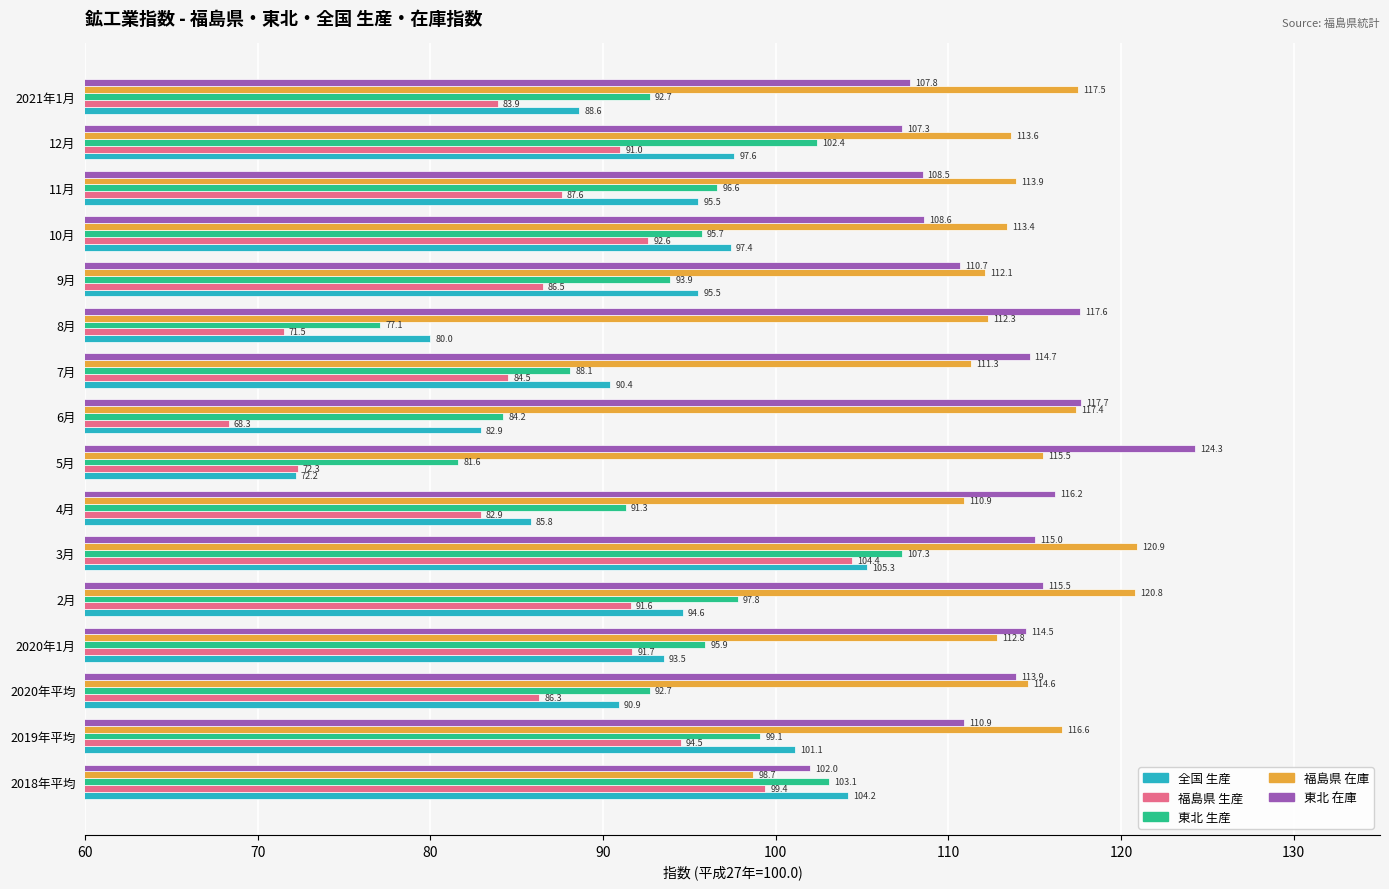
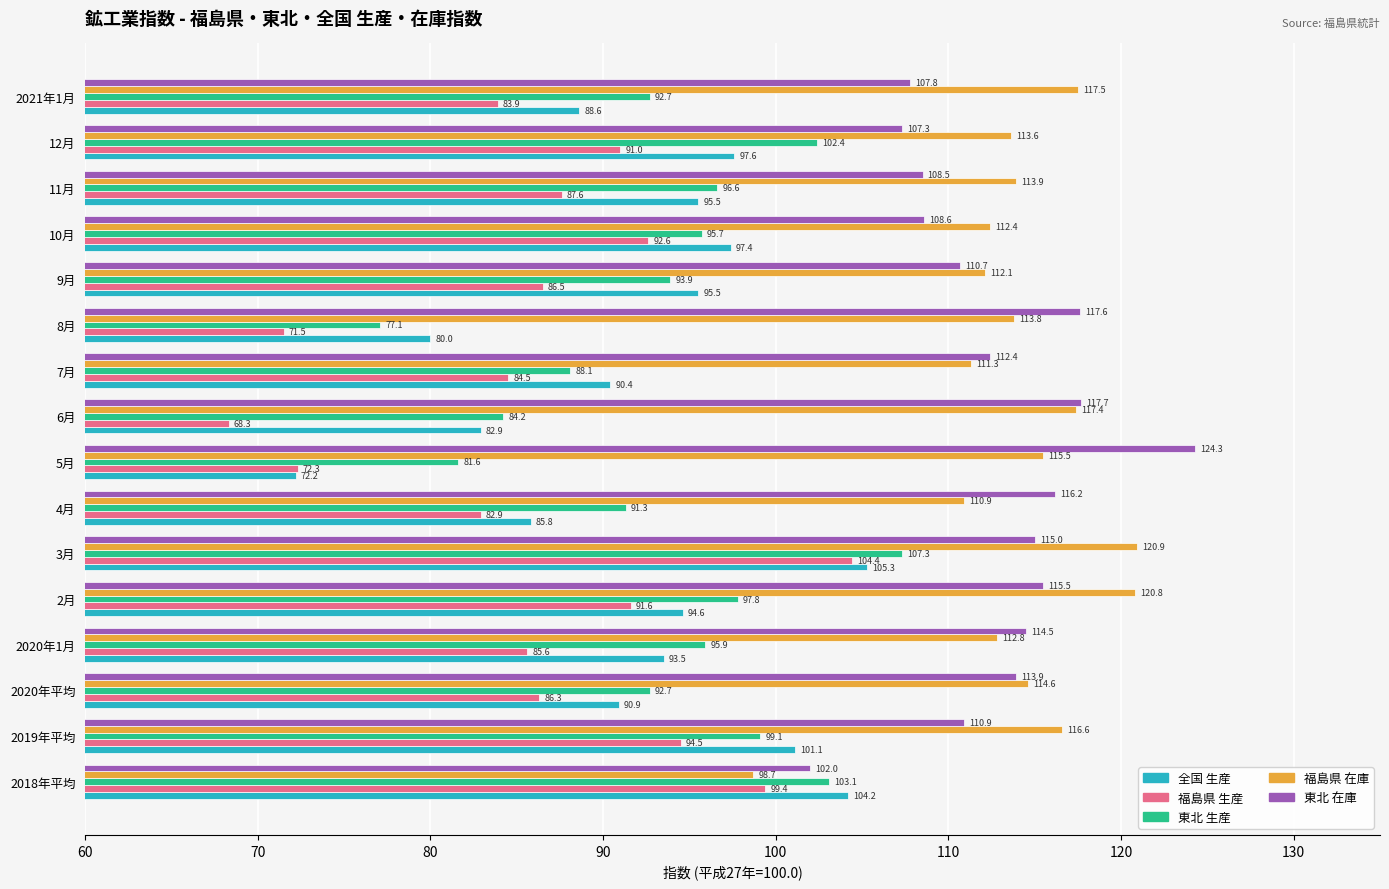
  {
    "全国 生産": {
      "2021年1月": 88.6,
      "12月": 97.6,
      "11月": 95.5,
      "10月": 97.4,
      "9月": 95.5,
      "8月": 80.0,
      "7月": 90.4,
      "6月": 82.9,
      "4月": 85.8,
      "3月": 105.3,
      "2月": 94.6,
      "2020年1月": 93.5,
      "2020年平均": 90.9,
      "2019年平均": 101.1,
      "2018年平均": 104.2
    },
    "福島県 生産": {
      "2021年1月": 83.9,
      "12月": 91.0,
      "11月": 87.6,
      "10月": 92.6,
      "9月": 86.5,
      "8月": 71.5,
      "7月": 84.5,
      "6月": 68.3,
      "4月": 82.9,
      "3月": 104.4,
      "2月": 91.6,
-     "2020年1月": 91.7,
+     "2020年1月": 85.6,
      "2020年平均": 86.3,
      "2019年平均": 94.5,
      "2018年平均": 99.4
    },
    "東北 生産": {
      "2021年1月": 92.7,
      "12月": 102.4,
      "11月": 96.6,
      "10月": 95.7,
      "9月": 93.9,
      "8月": 77.1,
      "7月": 88.1,
      "6月": 84.2,
      "5月": 81.6,
      "4月": 91.3,
      "3月": 107.3,
      "2月": 97.8,
      "2020年1月": 95.9,
      "2020年平均": 92.7,
      "2019年平均": 99.1,
      "2018年平均": 103.1
    },
    "福島県 在庫": {
      "2021年1月": 117.5,
      "12月": 113.6,
      "11月": 113.9,
-     "10月": 113.4,
+     "10月": 112.4,
      "9月": 112.1,
-     "8月": 112.3,
+     "8月": 113.8,
      "7月": 111.3,
      "5月": 115.5,
      "4月": 110.9,
      "3月": 120.9,
      "2月": 120.8,
      "2020年1月": 112.8,
      "2020年平均": 114.6,
      "2019年平均": 116.6,
      "2018年平均": 98.7
    },
    "東北 在庫": {
      "2021年1月": 107.8,
      "12月": 107.3,
      "11月": 108.5,
      "10月": 108.6,
      "9月": 110.7,
      "8月": 117.6,
-     "7月": 114.7,
+     "7月": 112.4,
      "5月": 124.3,
      "4月": 116.2,
      "3月": 115.0,
      "2月": 115.5,
      "2020年1月": 114.5,
      "2020年平均": 113.9,
      "2019年平均": 110.9,
      "2018年平均": 102.0
    }
  }
